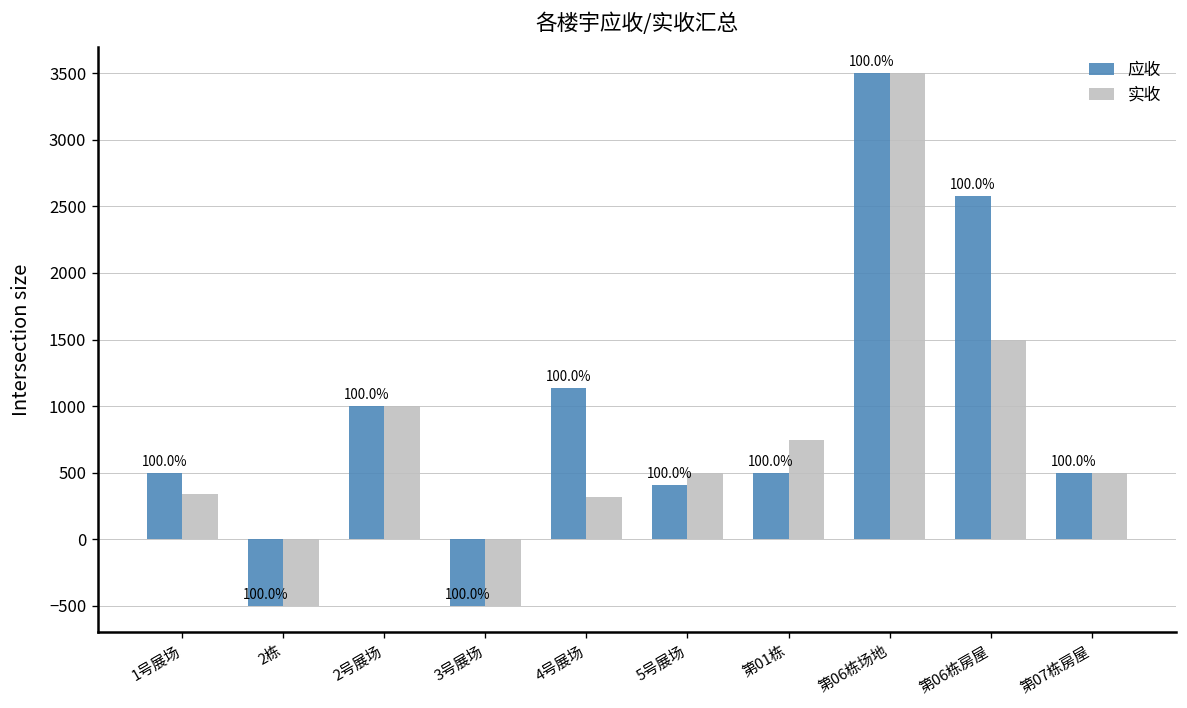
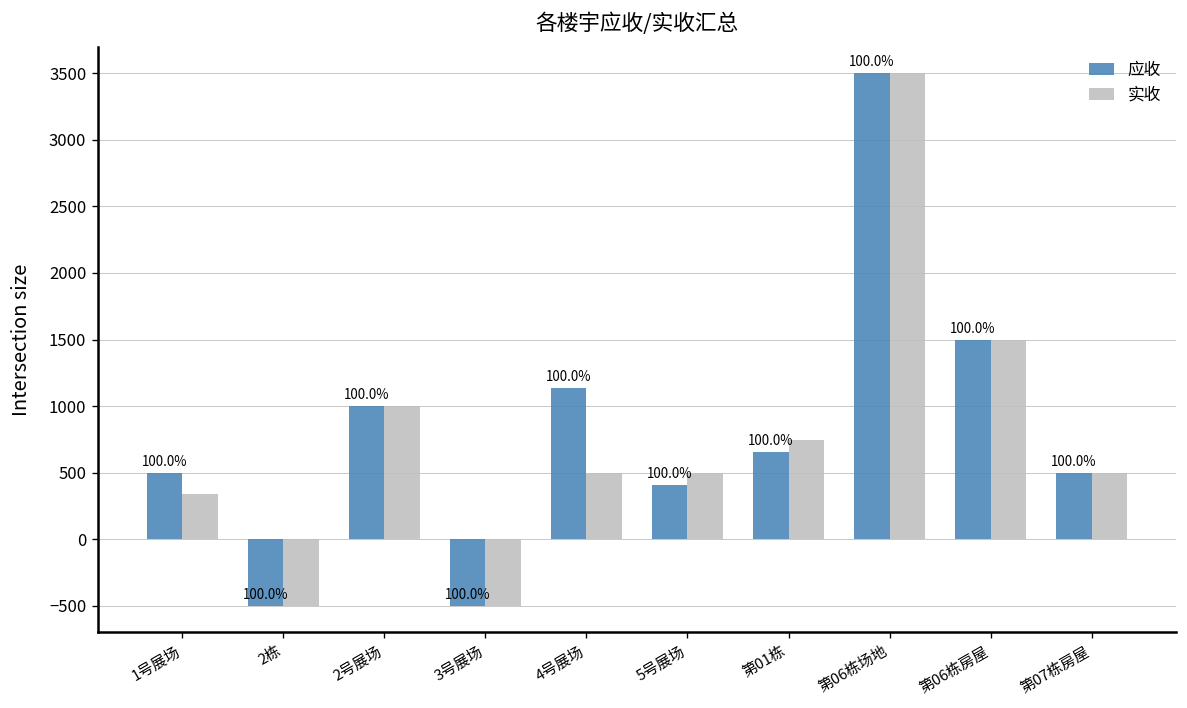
  {
    "应收": {
-     "第01栋": 500,
-     "第06栋房屋": 2580
+     "第01栋": 650,
+     "第06栋房屋": 1500
    },
    "实收": {
      "1号展场": 340,
      "2栋": -500,
      "2号展场": 1000,
      "3号展场": -500,
-     "4号展场": 320,
+     "4号展场": 500,
      "5号展场": 500,
      "第01栋": 750,
      "第06栋场地": 3500,
      "第06栋房屋": 1500,
      "第07栋房屋": 500
    }
  }
